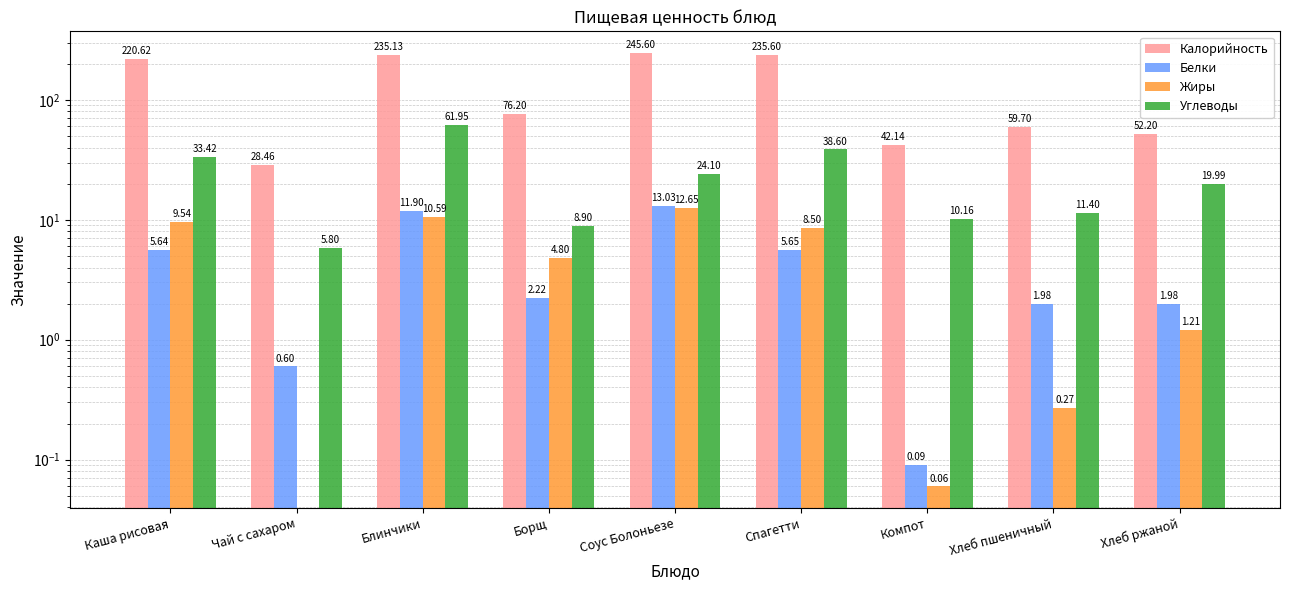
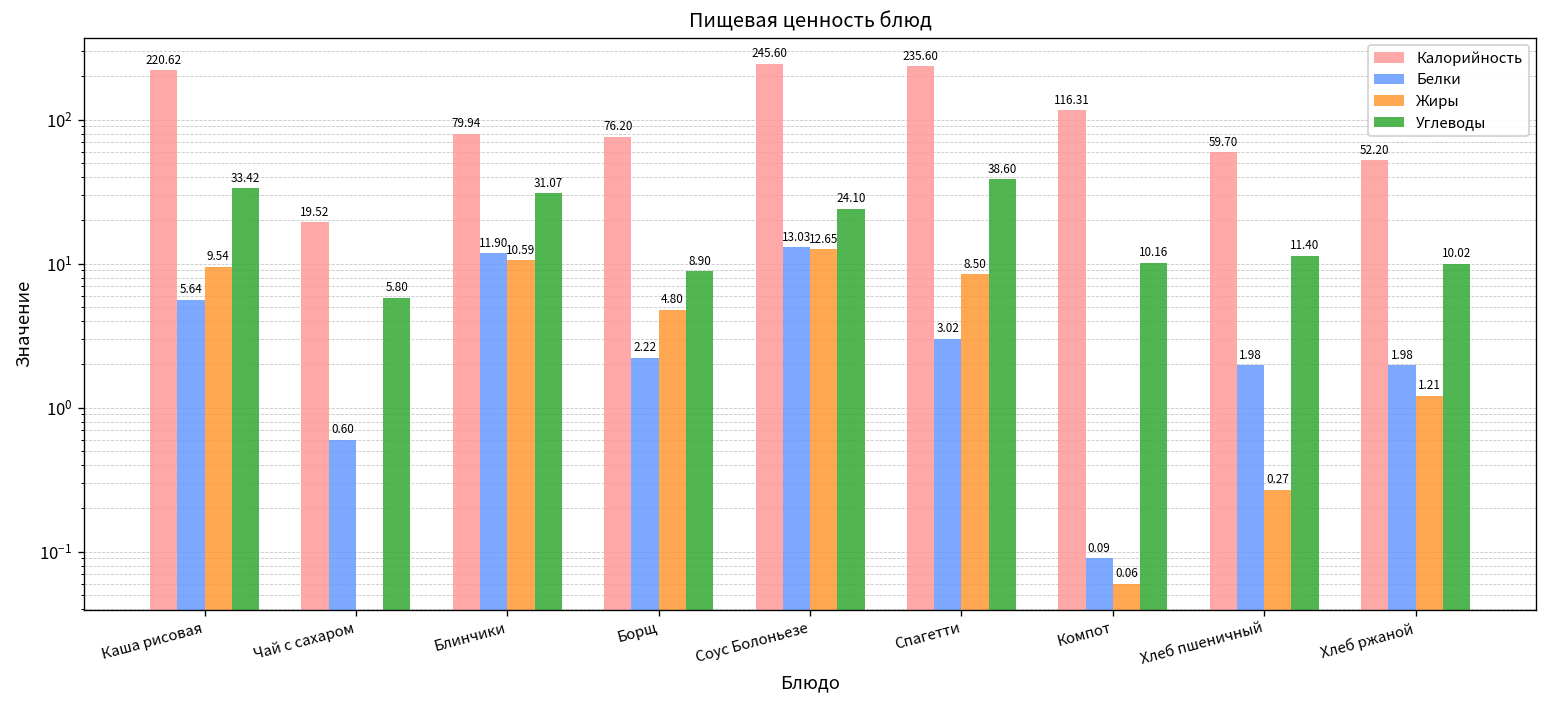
  {
    "Калорийность": {
      "Каша рисовая": 220.62,
-     "Чай с сахаром": 28.46,
-     "Блинчики": 235.13,
+     "Чай с сахаром": 19.52,
+     "Блинчики": 79.94,
      "Борщ": 76.20,
      "Соус Болоньезе": 245.60,
      "Спагетти": 235.60,
-     "Компот": 42.14,
+     "Компот": 116.31,
      "Хлеб пшеничный": 59.70,
      "Хлеб ржаной": 52.20
    },
    "Белки": {
      "Каша рисовая": 5.64,
      "Чай с сахаром": 0.60,
      "Блинчики": 11.90,
      "Борщ": 2.22,
      "Соус Болоньезе": 13.03,
-     "Спагетти": 5.65,
+     "Спагетти": 3.02,
      "Компот": 0.09,
      "Хлеб пшеничный": 1.98,
      "Хлеб ржаной": 1.98
    },
    "Жиры": {
      "Каша рисовая": 9.54,
      "Блинчики": 10.59,
      "Борщ": 4.80,
      "Соус Болоньезе": 12.65,
      "Спагетти": 8.50,
      "Компот": 0.06,
      "Хлеб пшеничный": 0.27,
      "Хлеб ржаной": 1.21
    },
    "Углеводы": {
      "Каша рисовая": 33.42,
      "Чай с сахаром": 5.80,
-     "Блинчики": 61.95,
+     "Блинчики": 31.07,
      "Борщ": 8.90,
      "Соус Болоньезе": 24.10,
      "Спагетти": 38.60,
      "Компот": 10.16,
      "Хлеб пшеничный": 11.40,
-     "Хлеб ржаной": 19.99
+     "Хлеб ржаной": 10.02
    }
  }
